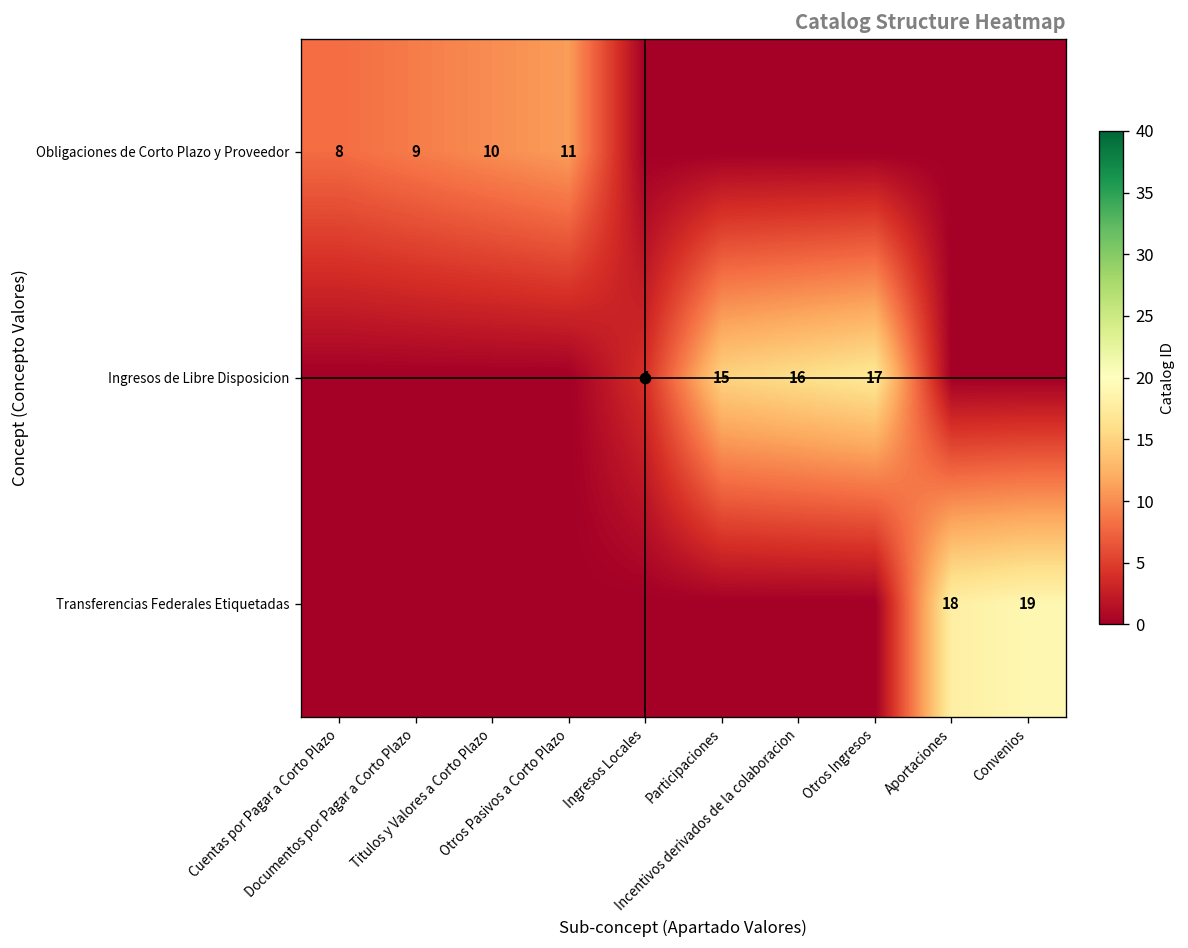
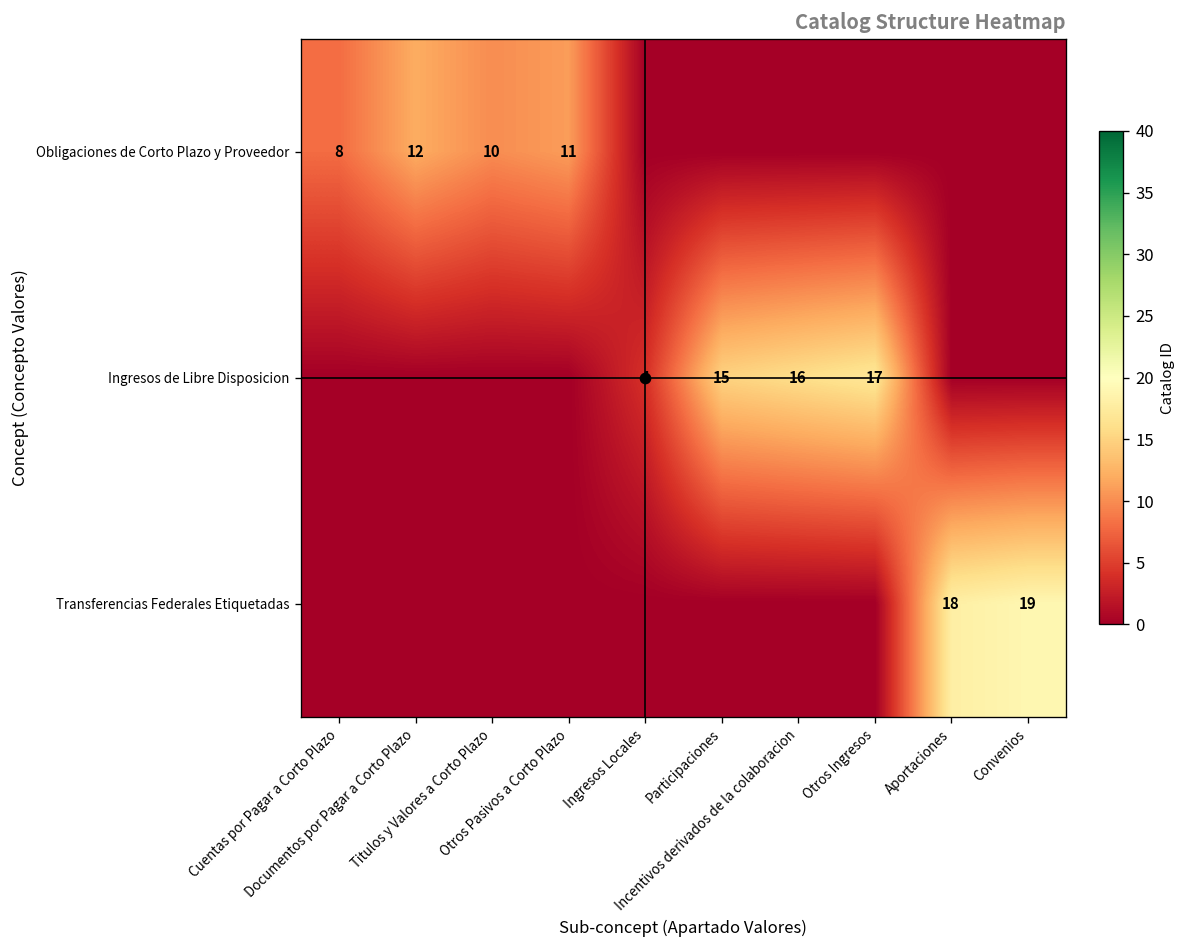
  {
    "Obligaciones de Corto Plazo y Proveedor": {
      "Cuentas por Pagar a Corto Plazo": 8,
-     "Documentos por Pagar a Corto Plazo": 9,
+     "Documentos por Pagar a Corto Plazo": 12,
      "Titulos y Valores a Corto Plazo": 10,
      "Otros Pasivos a Corto Plazo": 11
    },
    "Ingresos de Libre Disposicion": {
      "Participaciones": 15,
      "Incentivos derivados de la colaboracion": 16,
      "Otros Ingresos": 17
    },
    "Transferencias Federales Etiquetadas": {
      "Aportaciones": 18,
      "Convenios": 19
    }
  }
